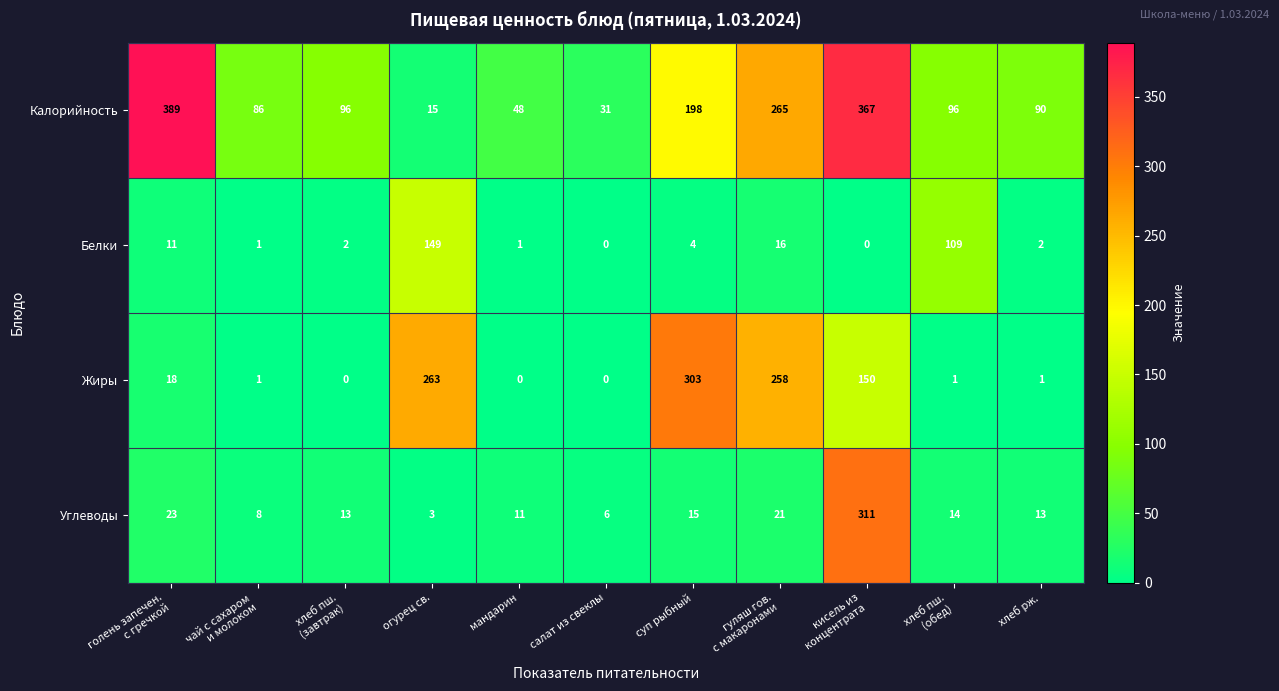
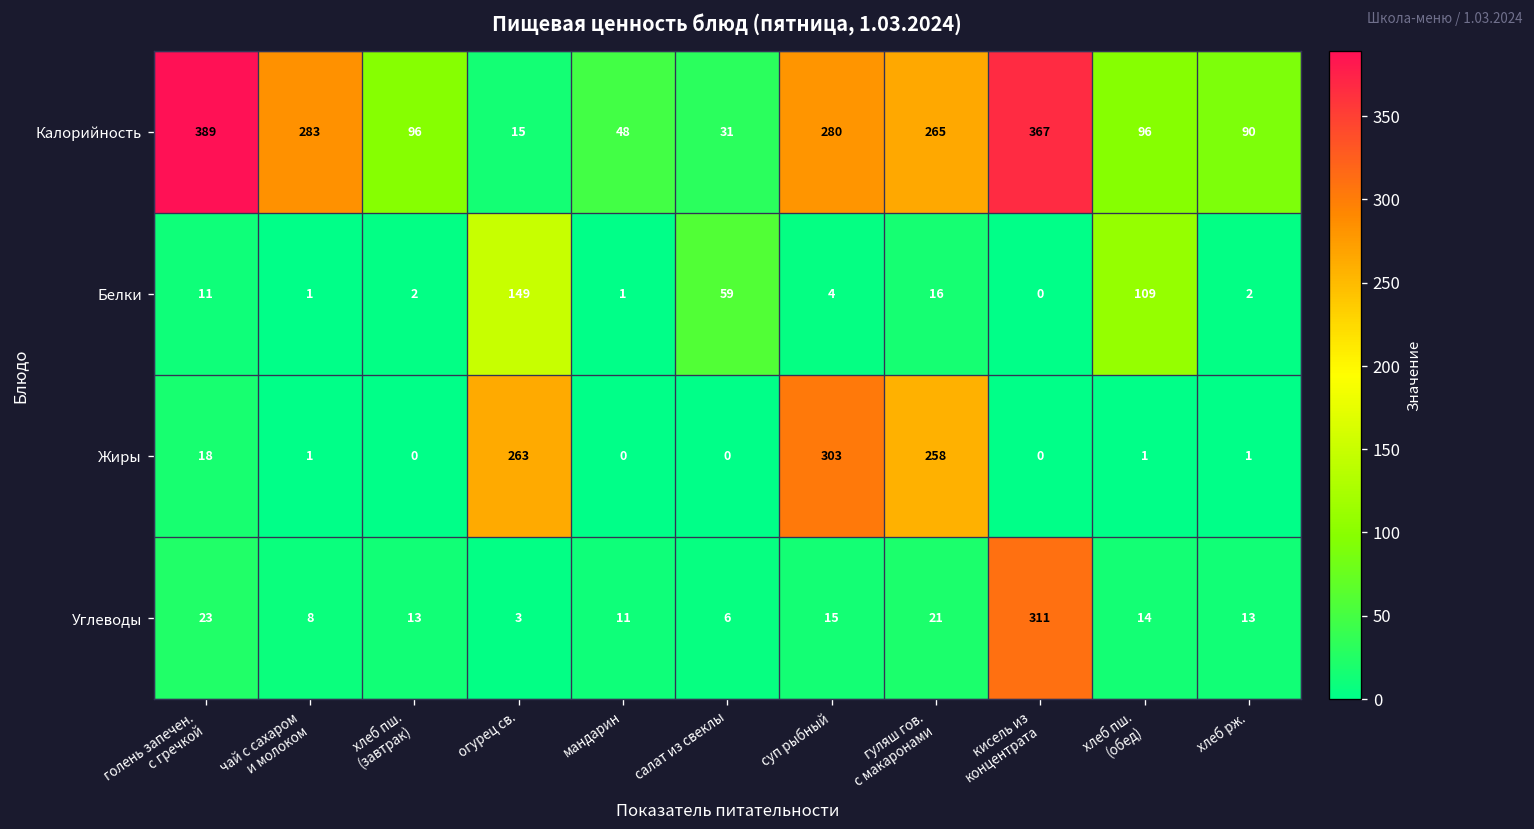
  {
    "Калорийность": {
      "голень запечен. с гречкой": 389,
-     "чай с сахаром и молоком": 86,
+     "чай с сахаром и молоком": 283,
      "хлеб пш. (завтрак)": 96,
      "огурец св.": 15,
      "мандарин": 48,
      "салат из свеклы": 31,
-     "суп рыбный": 198,
+     "суп рыбный": 280,
      "гуляш гов. с макаронами": 265,
      "кисель из концентрата": 367,
      "хлеб пш. (обед)": 96,
      "хлеб рж.": 90
    },
    "Белки": {
      "голень запечен. с гречкой": 11,
      "чай с сахаром и молоком": 1,
      "хлеб пш. (завтрак)": 2,
      "огурец св.": 149,
      "мандарин": 1,
-     "салат из свеклы": 0,
+     "салат из свеклы": 59,
      "суп рыбный": 4,
      "гуляш гов. с макаронами": 16,
      "кисель из концентрата": 0,
      "хлеб пш. (обед)": 109,
      "хлеб рж.": 2
    },
    "Жиры": {
      "голень запечен. с гречкой": 18,
      "чай с сахаром и молоком": 1,
      "хлеб пш. (завтрак)": 0,
      "огурец св.": 263,
      "мандарин": 0,
      "салат из свеклы": 0,
      "суп рыбный": 303,
      "гуляш гов. с макаронами": 258,
-     "кисель из концентрата": 150,
+     "кисель из концентрата": 0,
      "хлеб пш. (обед)": 1,
      "хлеб рж.": 1
    },
    "Углеводы": {
      "голень запечен. с гречкой": 23,
      "чай с сахаром и молоком": 8,
      "хлеб пш. (завтрак)": 13,
      "огурец св.": 3,
      "мандарин": 11,
      "салат из свеклы": 6,
      "суп рыбный": 15,
      "гуляш гов. с макаронами": 21,
      "кисель из концентрата": 311,
      "хлеб пш. (обед)": 14,
      "хлеб рж.": 13
    }
  }
